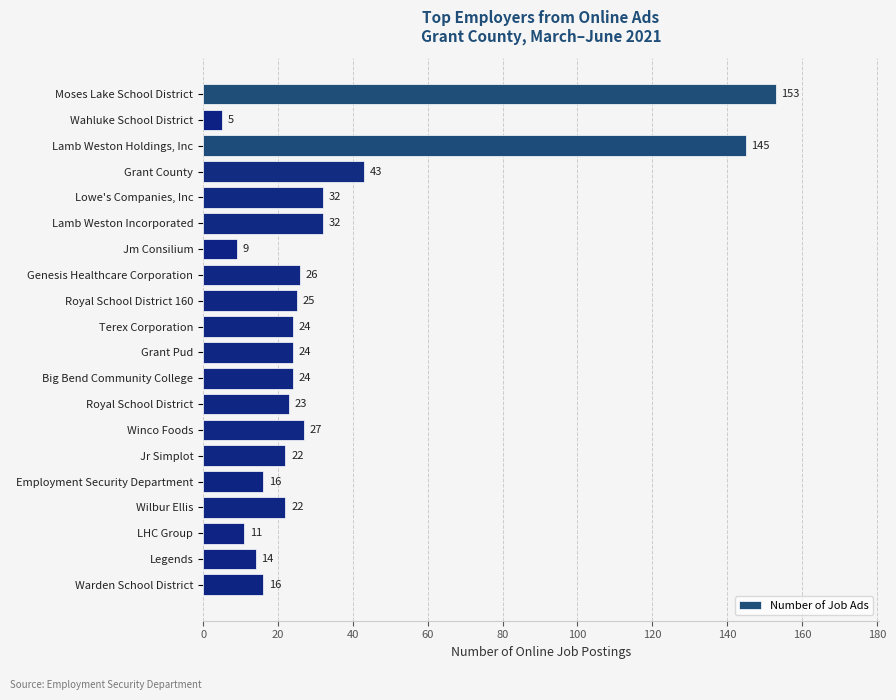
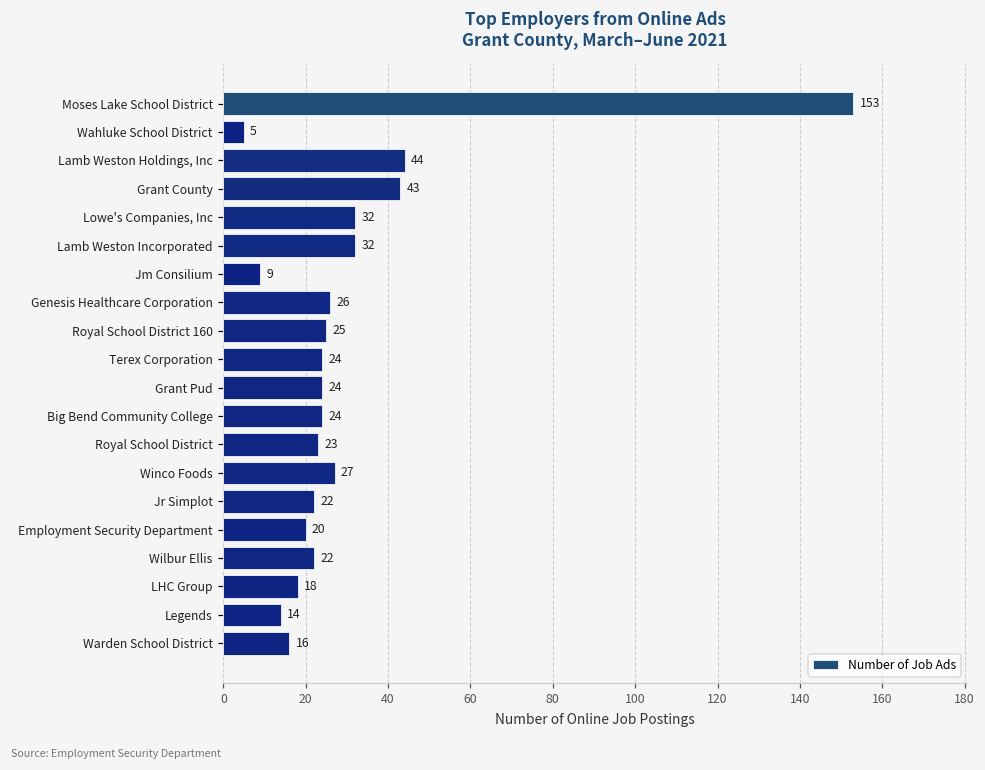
  {
    "Moses Lake School District": 153,
    "Wahluke School District": 5,
-   "Lamb Weston Holdings, Inc": 145,
+   "Lamb Weston Holdings, Inc": 44,
    "Grant County": 43,
    "Lowe's Companies, Inc": 32,
    "Lamb Weston Incorporated": 32,
    "Jm Consilium": 9,
    "Genesis Healthcare Corporation": 26,
    "Royal School District 160": 25,
    "Terex Corporation": 24,
    "Grant Pud": 24,
    "Big Bend Community College": 24,
    "Royal School District": 23,
    "Winco Foods": 27,
    "Jr Simplot": 22,
-   "Employment Security Department": 16,
+   "Employment Security Department": 20,
    "Wilbur Ellis": 22,
-   "LHC Group": 11,
+   "LHC Group": 18,
    "Legends": 14,
    "Warden School District": 16
  }
